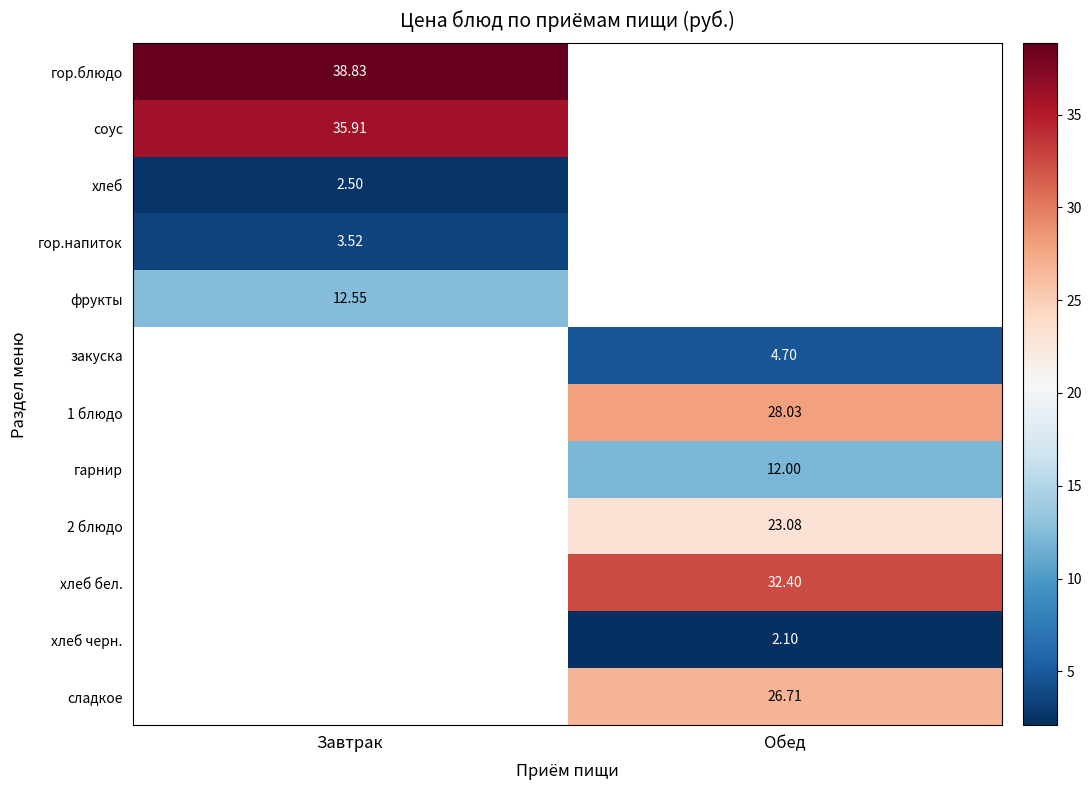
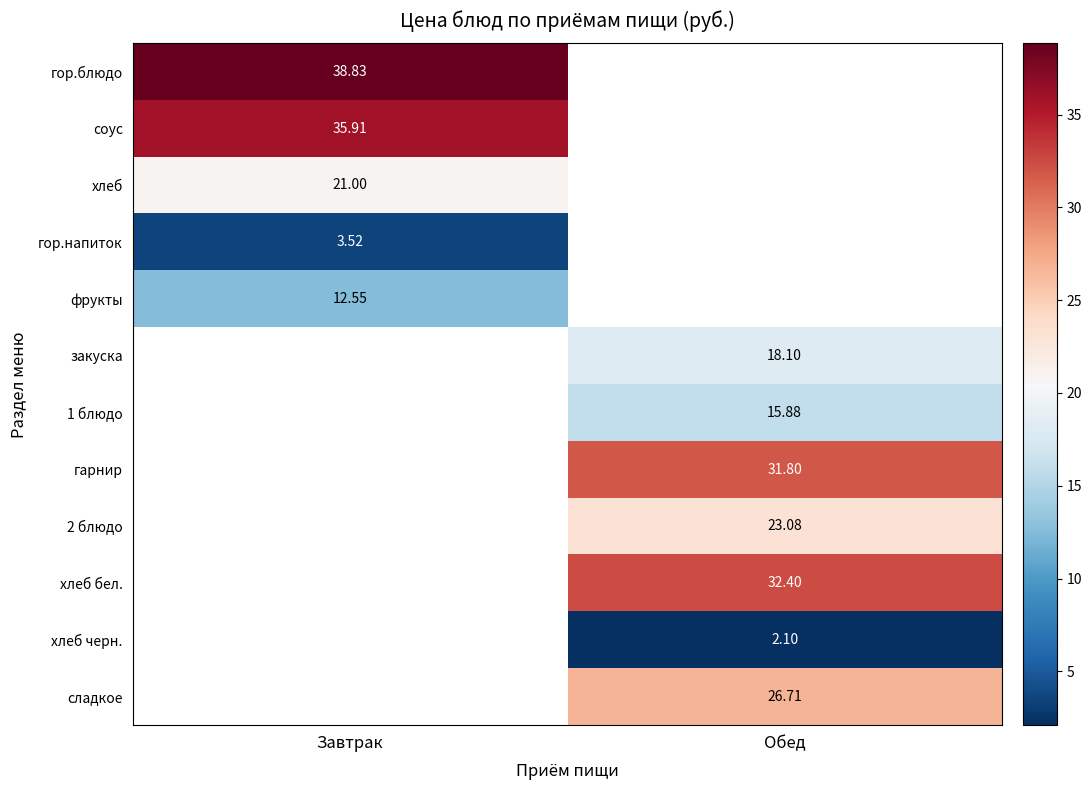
  {
    "гор.блюдо": {
      "Завтрак": 38.83
    },
    "соус": {
      "Завтрак": 35.91
    },
    "хлеб": {
-     "Завтрак": 2.50
+     "Завтрак": 21.00
    },
    "гор.напиток": {
      "Завтрак": 3.52
    },
    "фрукты": {
      "Завтрак": 12.55
    },
    "закуска": {
-     "Обед": 4.70
+     "Обед": 18.10
    },
    "1 блюдо": {
-     "Обед": 28.03
+     "Обед": 15.88
    },
    "гарнир": {
-     "Обед": 12.00
+     "Обед": 31.80
    },
    "2 блюдо": {
      "Обед": 23.08
    },
    "хлеб бел.": {
      "Обед": 32.40
    },
    "хлеб черн.": {
      "Обед": 2.10
    },
    "сладкое": {
      "Обед": 26.71
    }
  }
